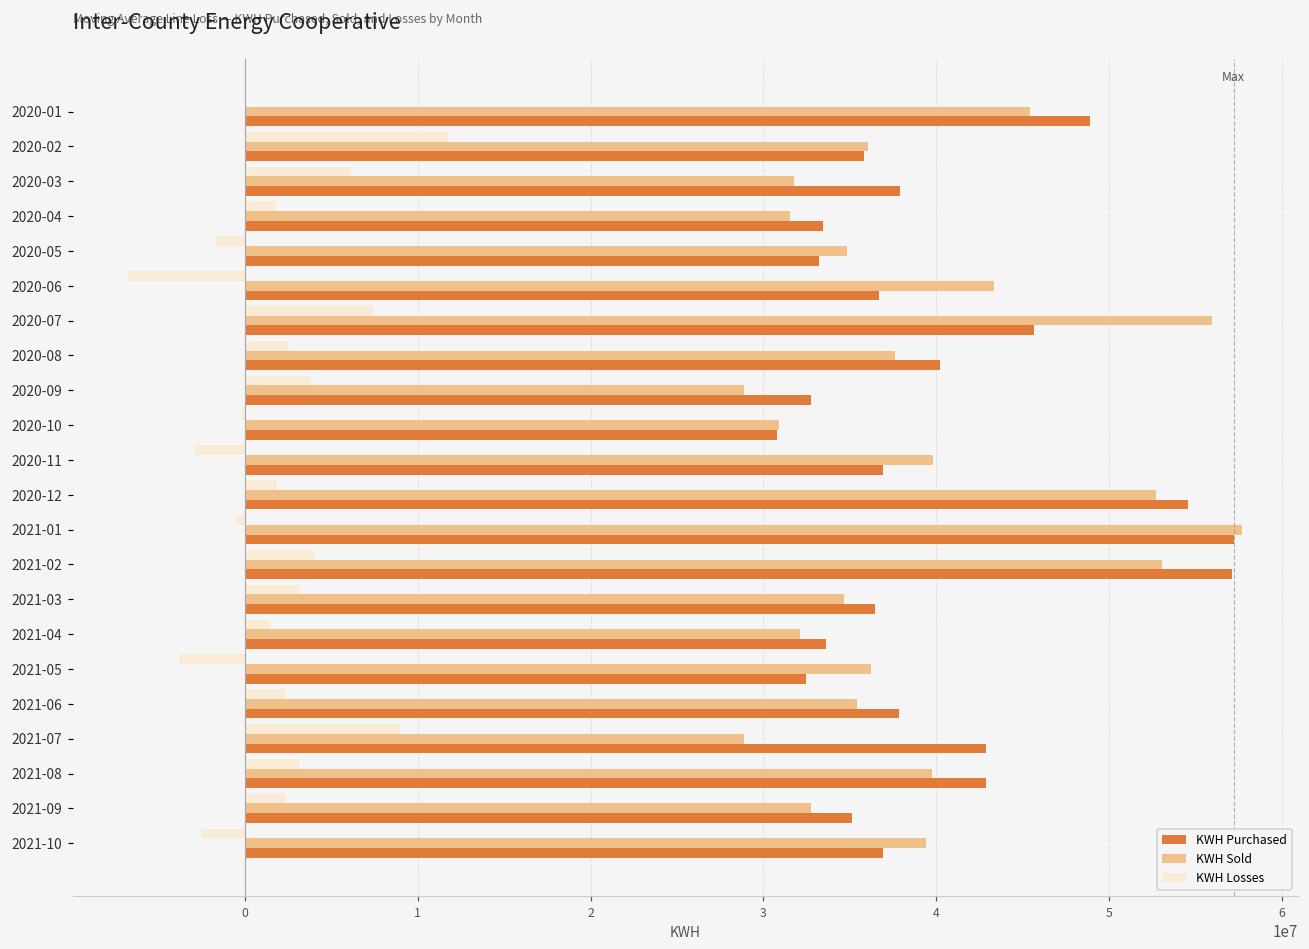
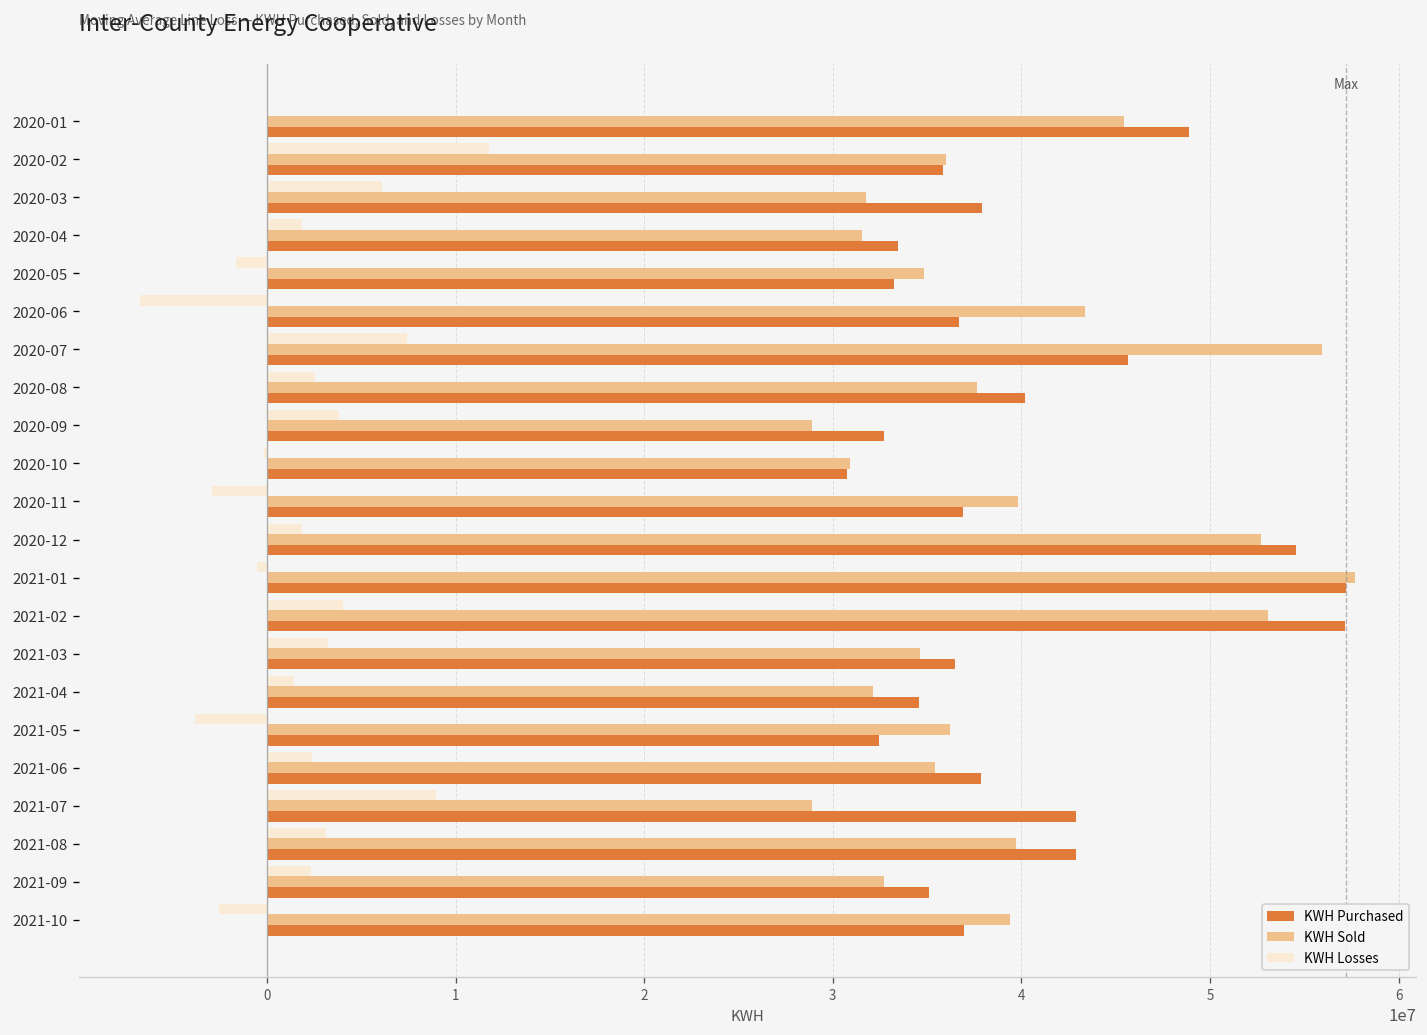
  {
    "KWH Purchased": {
      "2020-01": 48900000,
      "2020-02": 35800000,
      "2020-03": 37900000,
      "2020-04": 33400000,
      "2020-05": 33200000,
      "2020-06": 36700000,
      "2020-07": 45600000,
      "2020-08": 40200000,
      "2020-09": 32700000,
      "2020-10": 30800000,
      "2020-11": 36900000,
      "2020-12": 54600000,
      "2021-01": 57200000,
      "2021-02": 57100000,
      "2021-03": 36500000,
-     "2021-04": 33600000,
+     "2021-04": 34600000,
      "2021-05": 32400000,
      "2021-06": 37900000,
      "2021-07": 42900000,
      "2021-08": 42900000,
      "2021-09": 35100000,
      "2021-10": 36900000
    },
    "KWH Sold": {
      "2020-01": 45400000,
      "2020-02": 36000000,
      "2020-03": 31800000,
      "2020-04": 31600000,
      "2020-05": 34800000,
      "2020-06": 43400000,
      "2020-07": 55900000,
      "2020-08": 37600000,
      "2020-09": 28900000,
      "2020-10": 30900000,
      "2020-11": 39800000,
      "2020-12": 52700000,
      "2021-01": 57700000,
      "2021-02": 53100000,
      "2021-03": 34600000,
      "2021-04": 32100000,
      "2021-05": 36200000,
      "2021-06": 35400000,
      "2021-07": 28900000,
      "2021-08": 39700000,
      "2021-09": 32700000,
      "2021-10": 39400000
    },
    "KWH Losses": {
      "2020-01": 0,
      "2020-02": 11800000,
      "2020-03": 6100000,
      "2020-04": 1800000,
      "2020-05": -1700000,
      "2020-06": -6700000,
      "2020-07": 7400000,
      "2020-08": 2500000,
      "2020-09": 3800000,
      "2020-10": -200000,
      "2020-11": -2900000,
      "2020-12": 1800000,
      "2021-01": -600000,
      "2021-02": 4000000,
      "2021-03": 3200000,
      "2021-04": 1400000,
      "2021-05": -3800000,
      "2021-06": 2400000,
      "2021-07": 9000000,
      "2021-08": 3100000,
      "2021-09": 2300000,
      "2021-10": -2500000
    }
  }
